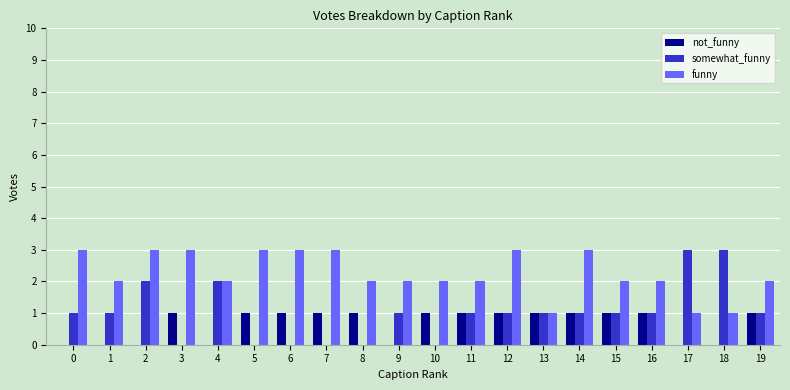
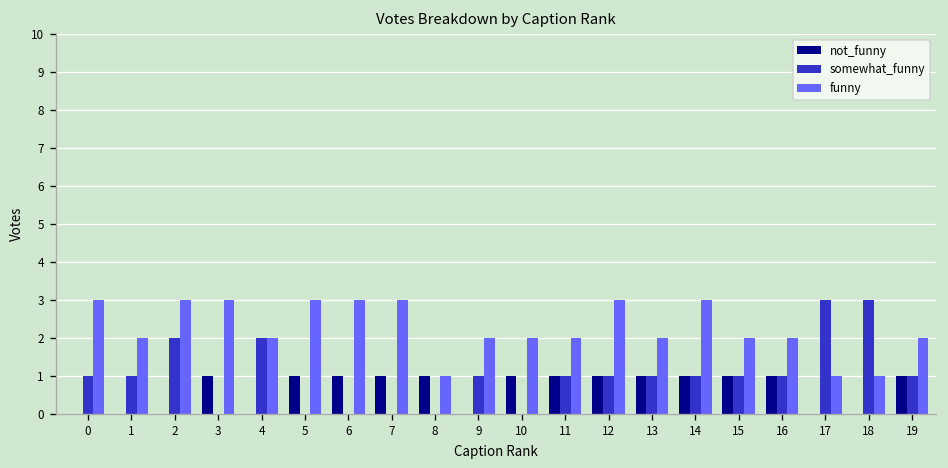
  {
    "not_funny": {
      "0": 0,
      "1": 0,
      "2": 0,
      "3": 1,
      "4": 0,
      "5": 1,
      "6": 1,
      "7": 1,
      "8": 1,
      "9": 0,
      "10": 1,
      "11": 1,
      "12": 1,
      "13": 1,
      "14": 1,
      "15": 1,
      "16": 1,
      "17": 0,
      "18": 0,
      "19": 1
    },
    "somewhat_funny": {
      "0": 1,
      "1": 1,
      "2": 2,
      "3": 0,
      "4": 2,
      "5": 0,
      "6": 0,
      "7": 0,
      "8": 0,
      "9": 1,
      "10": 0,
      "11": 1,
      "12": 1,
      "13": 1,
      "14": 1,
      "15": 1,
      "16": 1,
      "17": 3,
      "18": 3,
      "19": 1
    },
    "funny": {
      "0": 3,
      "1": 2,
      "2": 3,
      "3": 3,
      "4": 2,
      "5": 3,
      "6": 3,
      "7": 3,
-     "8": 2,
+     "8": 1,
      "9": 2,
      "10": 2,
      "11": 2,
      "12": 3,
-     "13": 1,
+     "13": 2,
      "14": 3,
      "15": 2,
      "16": 2,
      "17": 1,
      "18": 1,
      "19": 2
    }
  }
